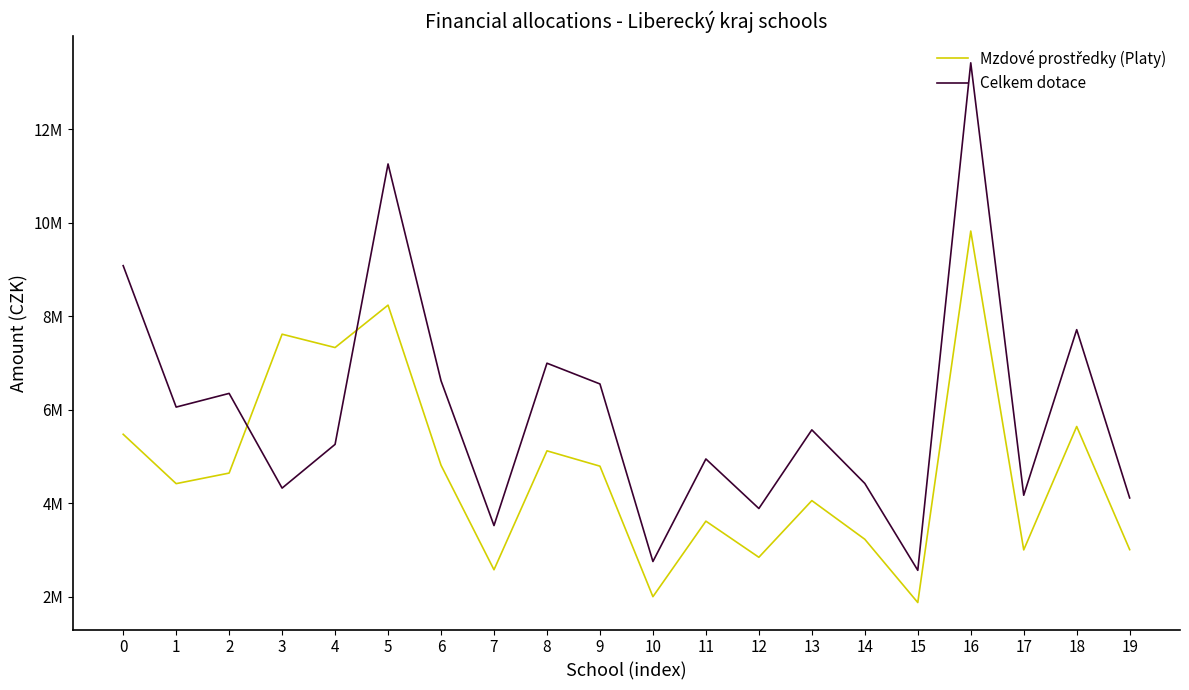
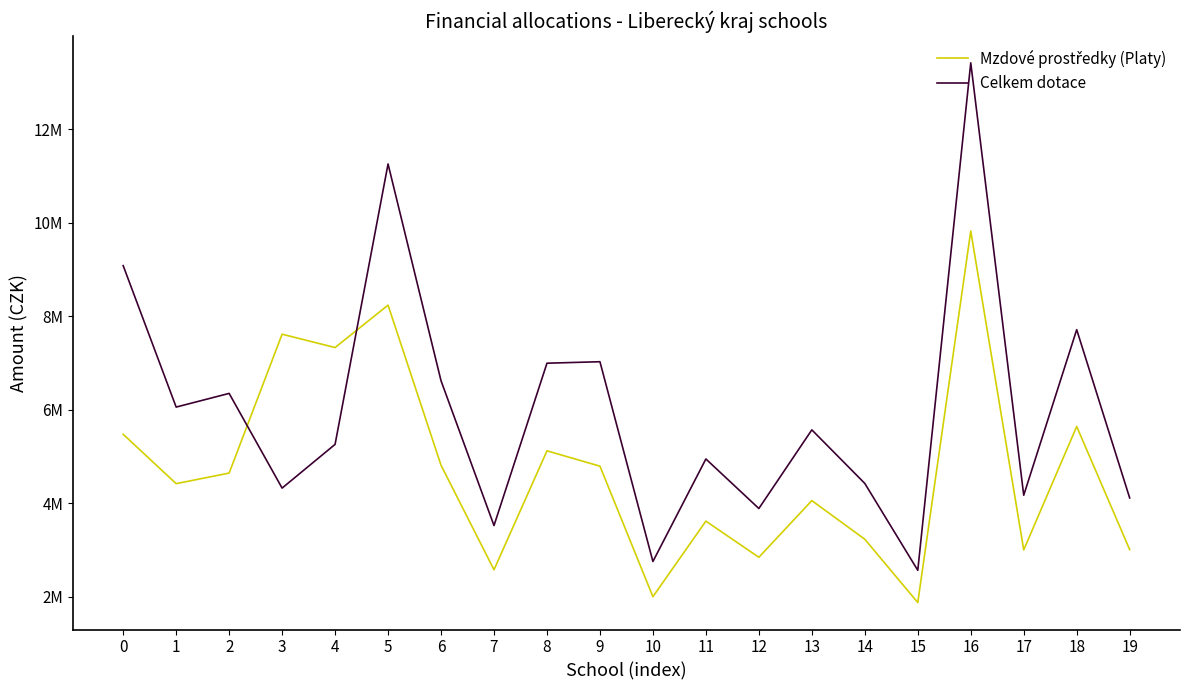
  {
    "Mzdové prostředky (Platy)": {
      "0": 5500000,
      "1": 4400000,
      "2": 4600000,
      "3": 7600000,
      "4": 7300000,
      "5": 8200000,
      "6": 4800000,
      "7": 2600000,
      "8": 5100000,
      "9": 4800000,
      "10": 2000000,
      "11": 3600000,
      "12": 2800000,
      "13": 4100000,
      "14": 3200000,
      "15": 1900000,
      "16": 9800000,
      "17": 3000000,
      "18": 5600000,
      "19": 3000000
    },
    "Celkem dotace": {
      "0": 9100000,
      "1": 6100000,
      "2": 6400000,
      "3": 4300000,
      "4": 5300000,
      "5": 11300000,
      "6": 6600000,
      "7": 3500000,
      "8": 7000000,
-     "9": 6600000,
+     "9": 7000000,
      "10": 2800000,
      "11": 4900000,
      "12": 3900000,
      "13": 5600000,
      "14": 4400000,
      "15": 2600000,
      "16": 13400000,
      "17": 4200000,
      "18": 7700000,
      "19": 4100000
    }
  }
